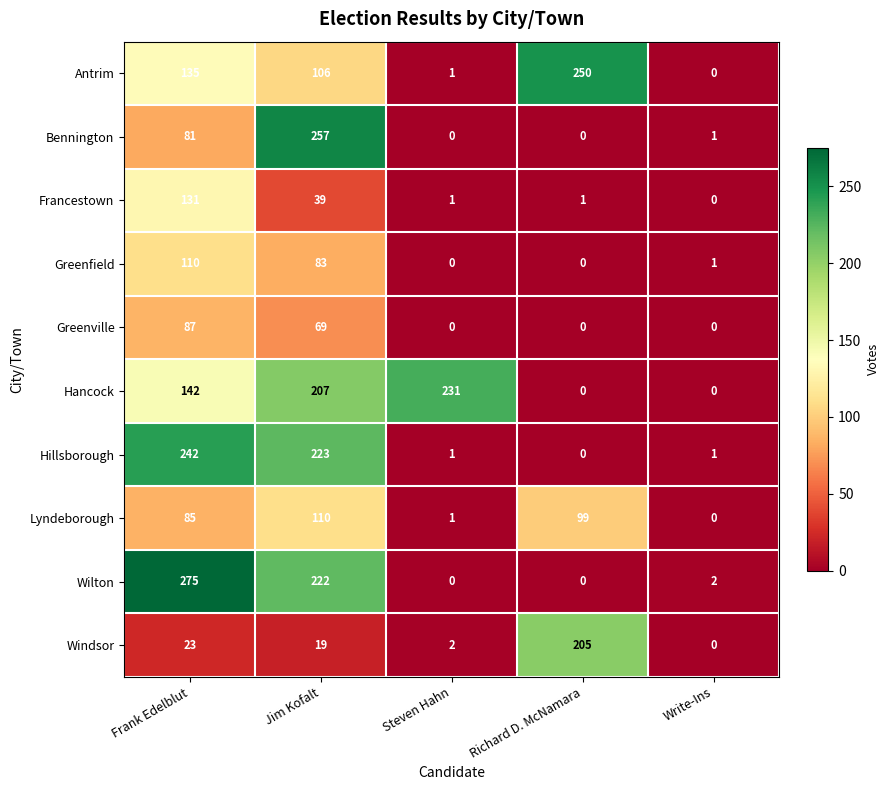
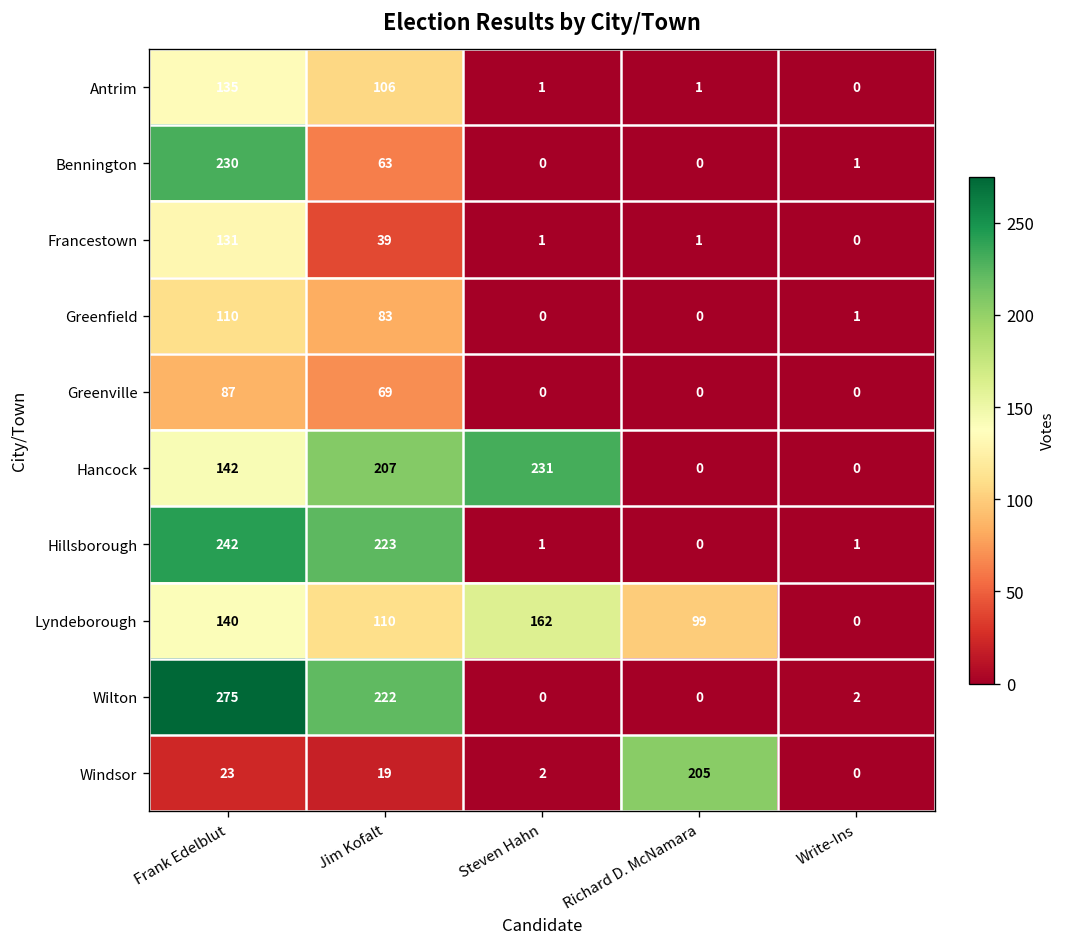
  {
    "Antrim": {
      "Frank Edelblut": 135,
      "Jim Kofalt": 106,
      "Steven Hahn": 1,
-     "Richard D. McNamara": 250,
+     "Richard D. McNamara": 1,
      "Write-Ins": 0
    },
    "Bennington": {
-     "Frank Edelblut": 81,
-     "Jim Kofalt": 257,
+     "Frank Edelblut": 230,
+     "Jim Kofalt": 63,
      "Steven Hahn": 0,
      "Richard D. McNamara": 0,
      "Write-Ins": 1
    },
    "Francestown": {
      "Frank Edelblut": 131,
      "Jim Kofalt": 39,
      "Steven Hahn": 1,
      "Richard D. McNamara": 1,
      "Write-Ins": 0
    },
    "Greenfield": {
      "Frank Edelblut": 110,
      "Jim Kofalt": 83,
      "Steven Hahn": 0,
      "Richard D. McNamara": 0,
      "Write-Ins": 1
    },
    "Greenville": {
      "Frank Edelblut": 87,
      "Jim Kofalt": 69,
      "Steven Hahn": 0,
      "Richard D. McNamara": 0,
      "Write-Ins": 0
    },
    "Hancock": {
      "Frank Edelblut": 142,
      "Jim Kofalt": 207,
      "Steven Hahn": 231,
      "Richard D. McNamara": 0,
      "Write-Ins": 0
    },
    "Hillsborough": {
      "Frank Edelblut": 242,
      "Jim Kofalt": 223,
      "Steven Hahn": 1,
      "Richard D. McNamara": 0,
      "Write-Ins": 1
    },
    "Lyndeborough": {
-     "Frank Edelblut": 85,
+     "Frank Edelblut": 140,
      "Jim Kofalt": 110,
-     "Steven Hahn": 1,
+     "Steven Hahn": 162,
      "Richard D. McNamara": 99,
      "Write-Ins": 0
    },
    "Wilton": {
      "Frank Edelblut": 275,
      "Jim Kofalt": 222,
      "Steven Hahn": 0,
      "Richard D. McNamara": 0,
      "Write-Ins": 2
    },
    "Windsor": {
      "Frank Edelblut": 23,
      "Jim Kofalt": 19,
      "Steven Hahn": 2,
      "Richard D. McNamara": 205,
      "Write-Ins": 0
    }
  }
